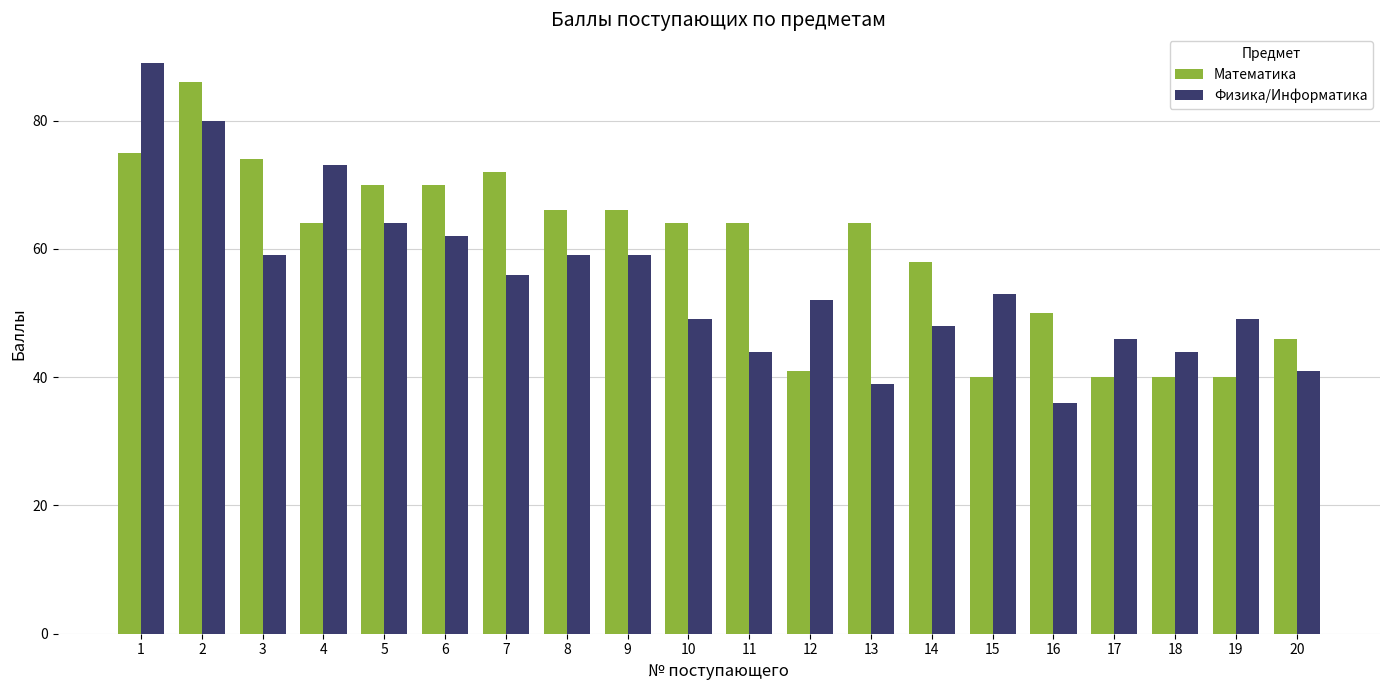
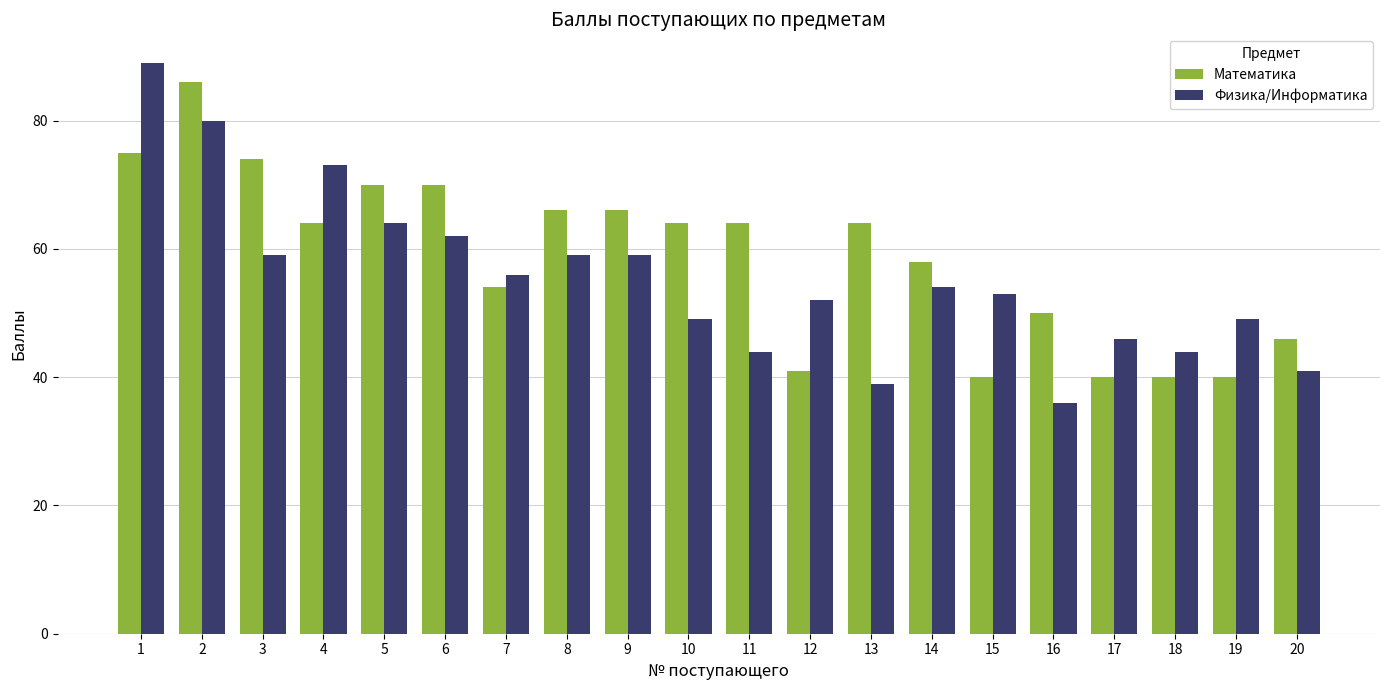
  {
    "Математика": {
      "1": 75,
      "2": 86,
      "3": 74,
      "4": 64,
      "5": 70,
      "6": 70,
-     "7": 72,
+     "7": 54,
      "8": 66,
      "9": 66,
      "10": 64,
      "11": 64,
      "12": 41,
      "13": 64,
      "14": 58,
      "15": 40,
      "16": 50,
      "17": 40,
      "18": 40,
      "19": 40,
      "20": 46
    },
    "Физика/Информатика": {
      "1": 89,
      "2": 80,
      "3": 59,
      "4": 73,
      "5": 64,
      "6": 62,
      "7": 56,
      "8": 59,
      "9": 59,
      "10": 49,
      "11": 44,
      "12": 52,
      "13": 39,
-     "14": 48,
+     "14": 54,
      "15": 53,
      "16": 36,
      "17": 46,
      "18": 44,
      "19": 49,
      "20": 41
    }
  }
